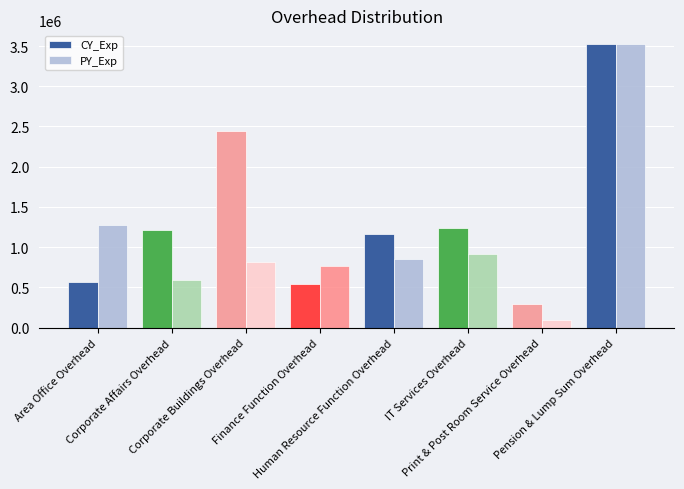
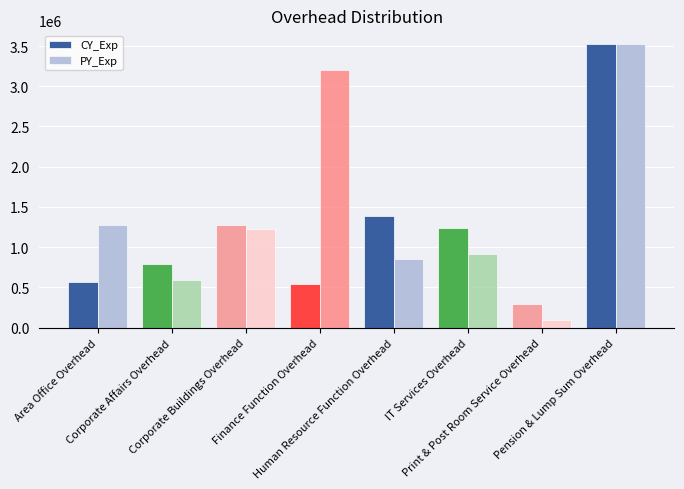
  {
    "CY_Exp": {
      "Area Office Overhead": 600000,
-     "Corporate Affairs Overhead": 1200000,
-     "Corporate Buildings Overhead": 2400000,
+     "Corporate Affairs Overhead": 800000,
+     "Corporate Buildings Overhead": 1300000,
      "Finance Function Overhead": 500000,
-     "Human Resource Function Overhead": 1200000,
+     "Human Resource Function Overhead": 1400000,
      "IT Services Overhead": 1200000,
      "Print & Post Room Service Overhead": 300000,
      "Pension & Lump Sum Overhead": 3500000
    },
    "PY_Exp": {
      "Area Office Overhead": 1300000,
      "Corporate Affairs Overhead": 600000,
-     "Corporate Buildings Overhead": 800000,
-     "Finance Function Overhead": 800000,
+     "Corporate Buildings Overhead": 1200000,
+     "Finance Function Overhead": 3200000,
      "Human Resource Function Overhead": 900000,
      "IT Services Overhead": 900000,
      "Print & Post Room Service Overhead": 100000,
      "Pension & Lump Sum Overhead": 3500000
    }
  }
